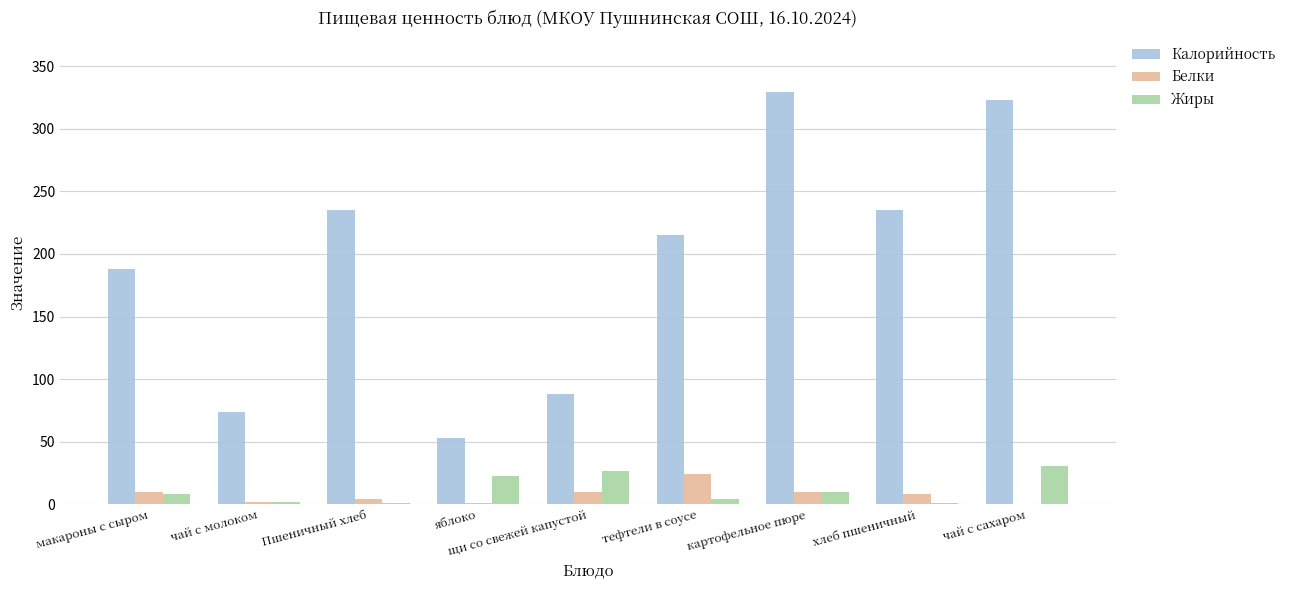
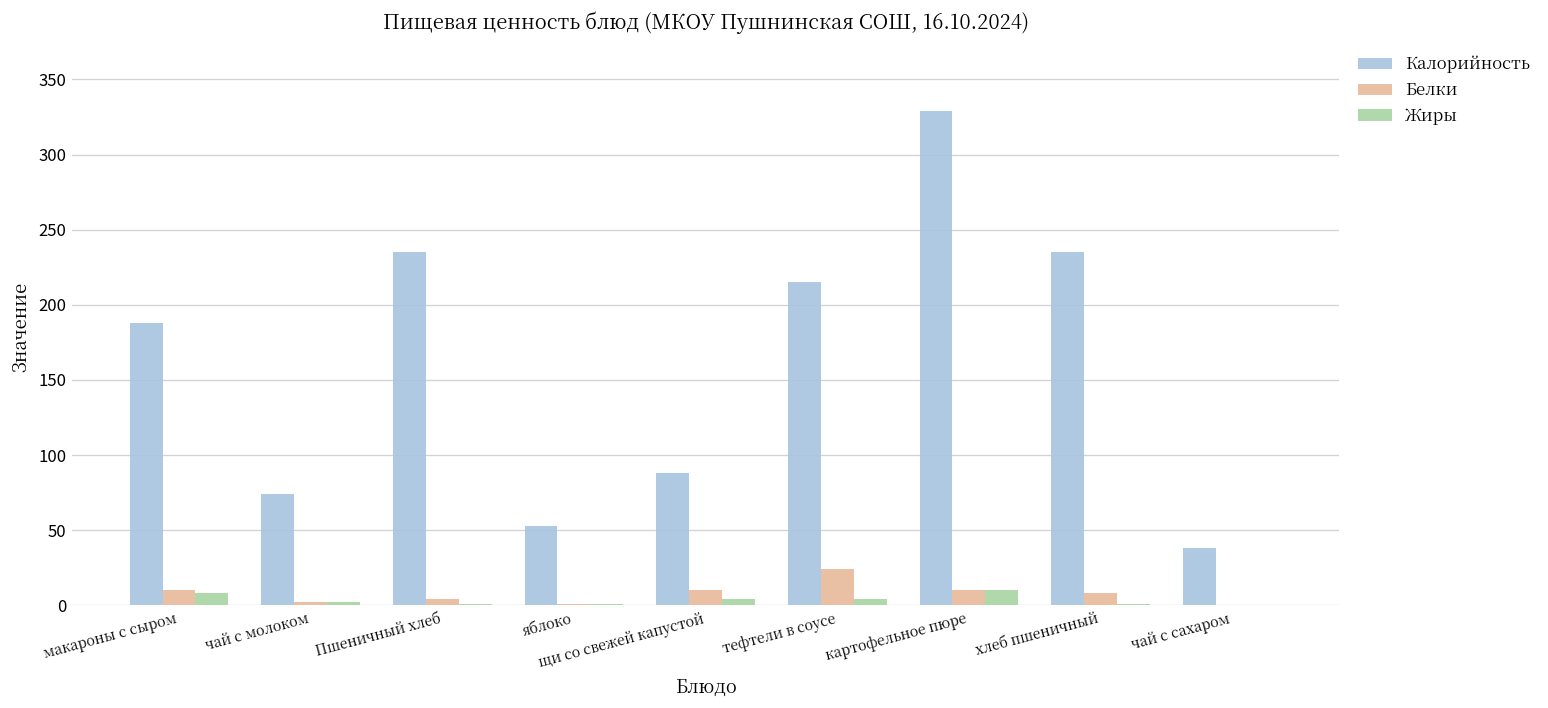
  {
    "Калорийность": {
      "макароны с сыром": 188,
      "чай с молоком": 74,
      "Пшеничный хлеб": 235,
      "яблоко": 53,
      "щи со свежей капустой": 88,
      "тефтели в соусе": 215,
      "картофельное пюре": 329,
      "хлеб пшеничный": 235,
-     "чай с сахаром": 323
+     "чай с сахаром": 38
    },
    "Белки": {
      "макароны с сыром": 10,
      "чай с молоком": 2,
      "Пшеничный хлеб": 4,
      "щи со свежей капустой": 10,
      "тефтели в соусе": 24,
      "картофельное пюре": 10,
      "хлеб пшеничный": 8,
      "чай с сахаром": 0
    },
    "Жиры": {
      "макароны с сыром": 8,
      "чай с молоком": 2,
-     "яблоко": 23,
-     "щи со свежей капустой": 27,
+     "яблоко": 1,
+     "щи со свежей капустой": 4,
      "тефтели в соусе": 4,
      "картофельное пюре": 10,
-     "чай с сахаром": 31
+     "чай с сахаром": 0
    }
  }
